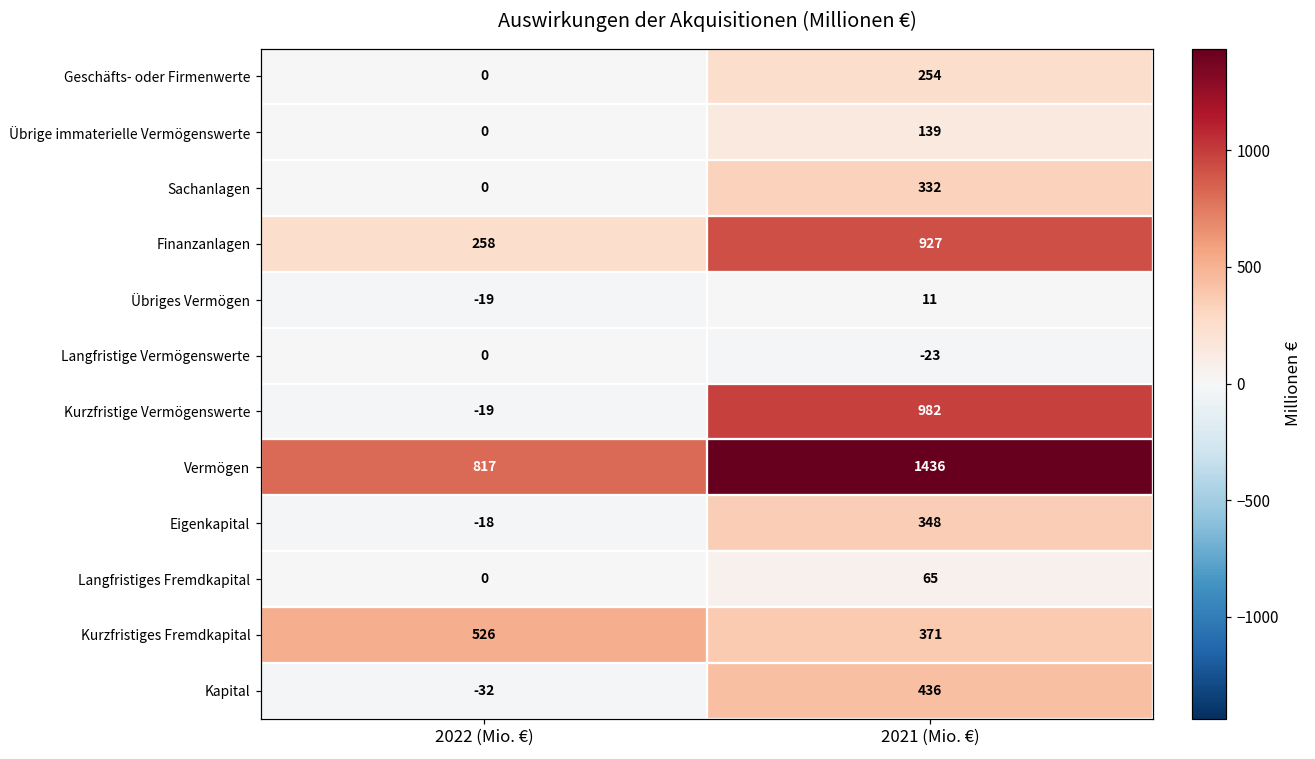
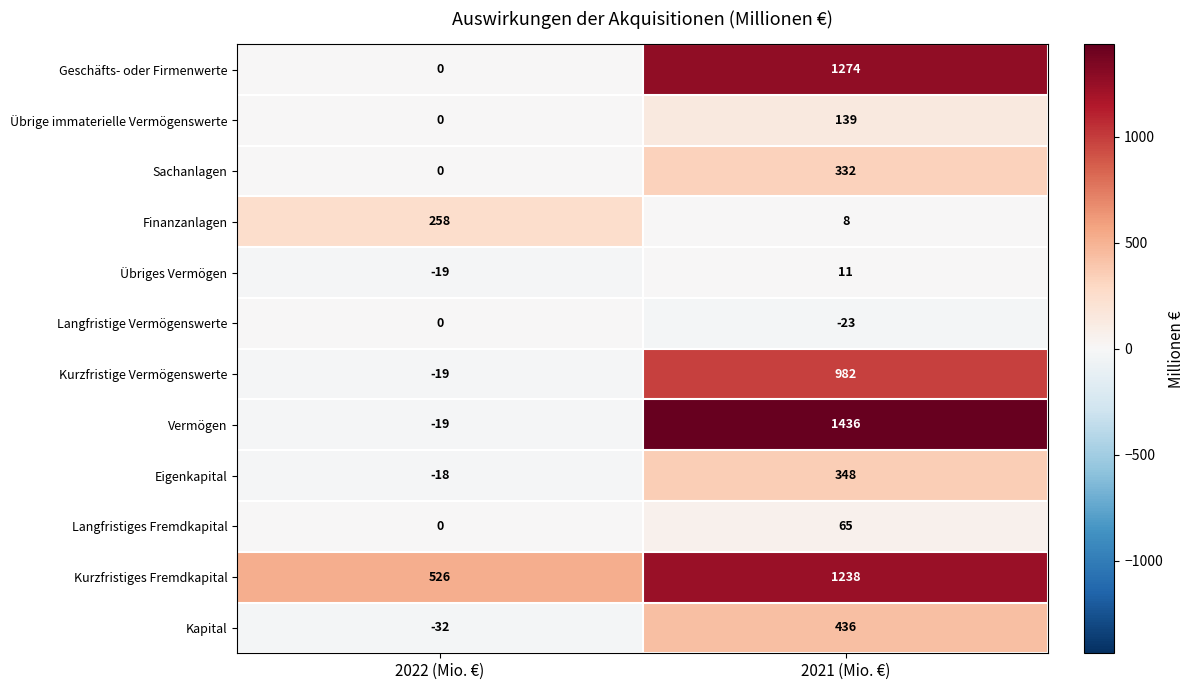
  {
    "Geschäfts- oder Firmenwerte": {
      "2022 (Mio. €)": 0,
-     "2021 (Mio. €)": 254
+     "2021 (Mio. €)": 1274
    },
    "Übrige immaterielle Vermögenswerte": {
      "2022 (Mio. €)": 0,
      "2021 (Mio. €)": 139
    },
    "Sachanlagen": {
      "2022 (Mio. €)": 0,
      "2021 (Mio. €)": 332
    },
    "Finanzanlagen": {
      "2022 (Mio. €)": 258,
-     "2021 (Mio. €)": 927
+     "2021 (Mio. €)": 8
    },
    "Übriges Vermögen": {
      "2022 (Mio. €)": -19,
      "2021 (Mio. €)": 11
    },
    "Langfristige Vermögenswerte": {
      "2022 (Mio. €)": 0,
      "2021 (Mio. €)": -23
    },
    "Kurzfristige Vermögenswerte": {
      "2022 (Mio. €)": -19,
      "2021 (Mio. €)": 982
    },
    "Vermögen": {
-     "2022 (Mio. €)": 817,
+     "2022 (Mio. €)": -19,
      "2021 (Mio. €)": 1436
    },
    "Eigenkapital": {
      "2022 (Mio. €)": -18,
      "2021 (Mio. €)": 348
    },
    "Langfristiges Fremdkapital": {
      "2022 (Mio. €)": 0,
      "2021 (Mio. €)": 65
    },
    "Kurzfristiges Fremdkapital": {
      "2022 (Mio. €)": 526,
-     "2021 (Mio. €)": 371
+     "2021 (Mio. €)": 1238
    },
    "Kapital": {
      "2022 (Mio. €)": -32,
      "2021 (Mio. €)": 436
    }
  }
